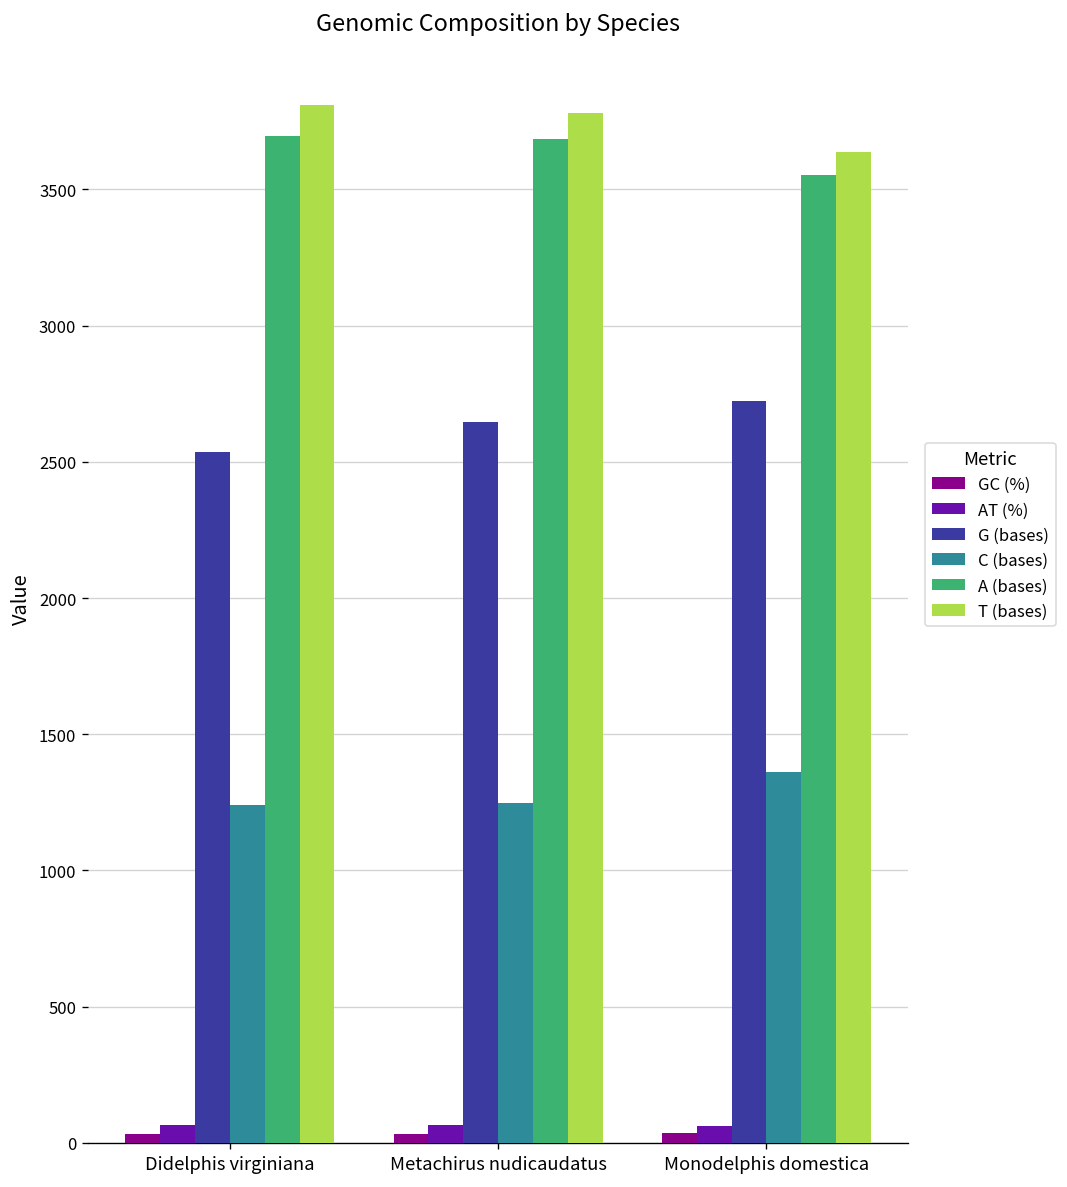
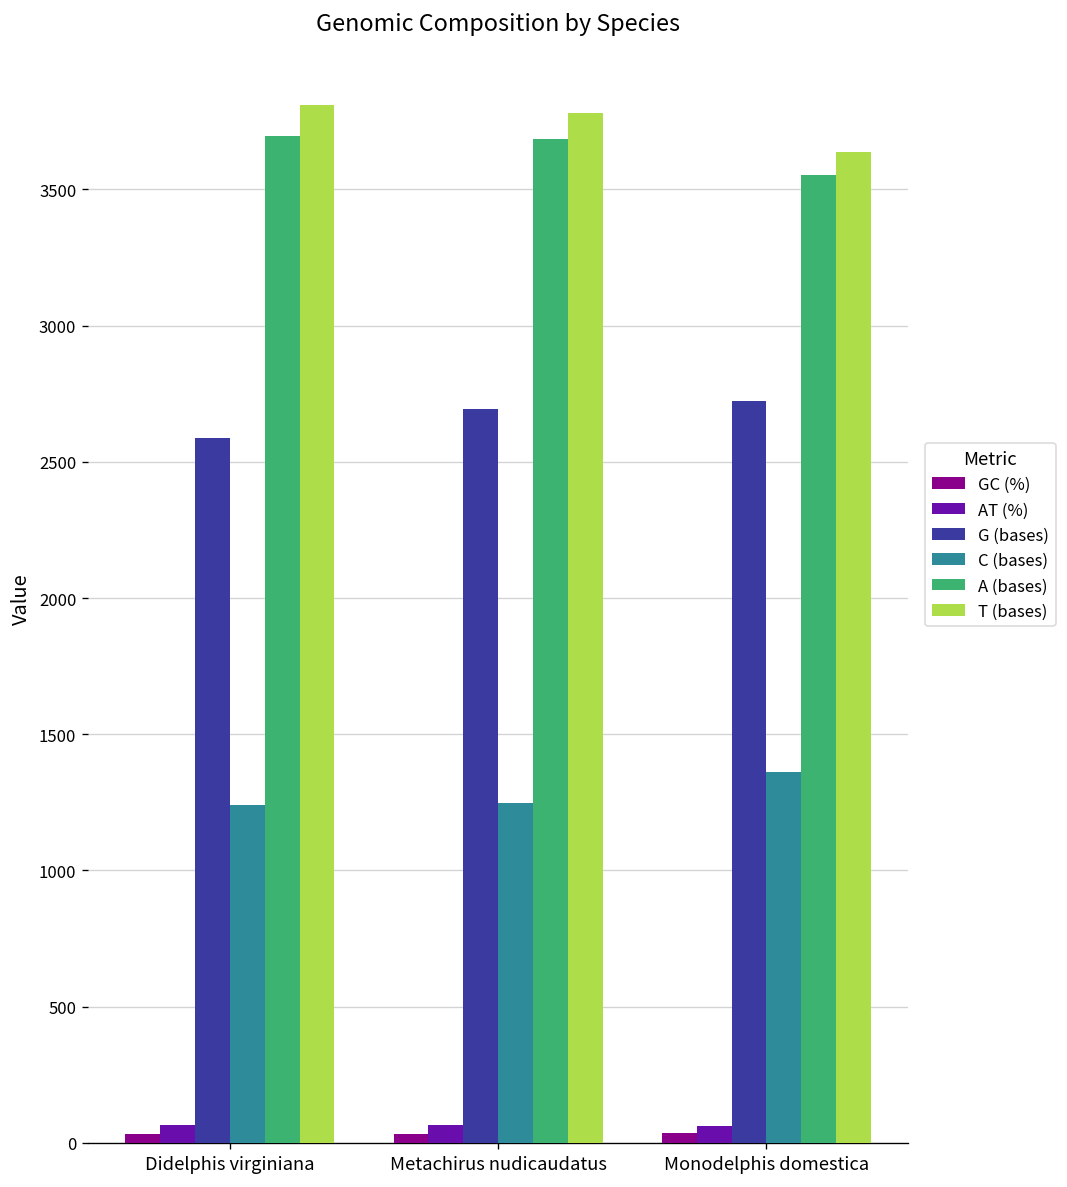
  {
    "G (bases)": {
-     "Didelphis virginiana": 2540,
-     "Metachirus nudicaudatus": 2650,
+     "Didelphis virginiana": 2590,
+     "Metachirus nudicaudatus": 2690,
      "Monodelphis domestica": 2720
    },
    "T (bases)": {
      "Didelphis virginiana": 3810,
      "Metachirus nudicaudatus": 3780,
      "Monodelphis domestica": 3640
    }
  }
